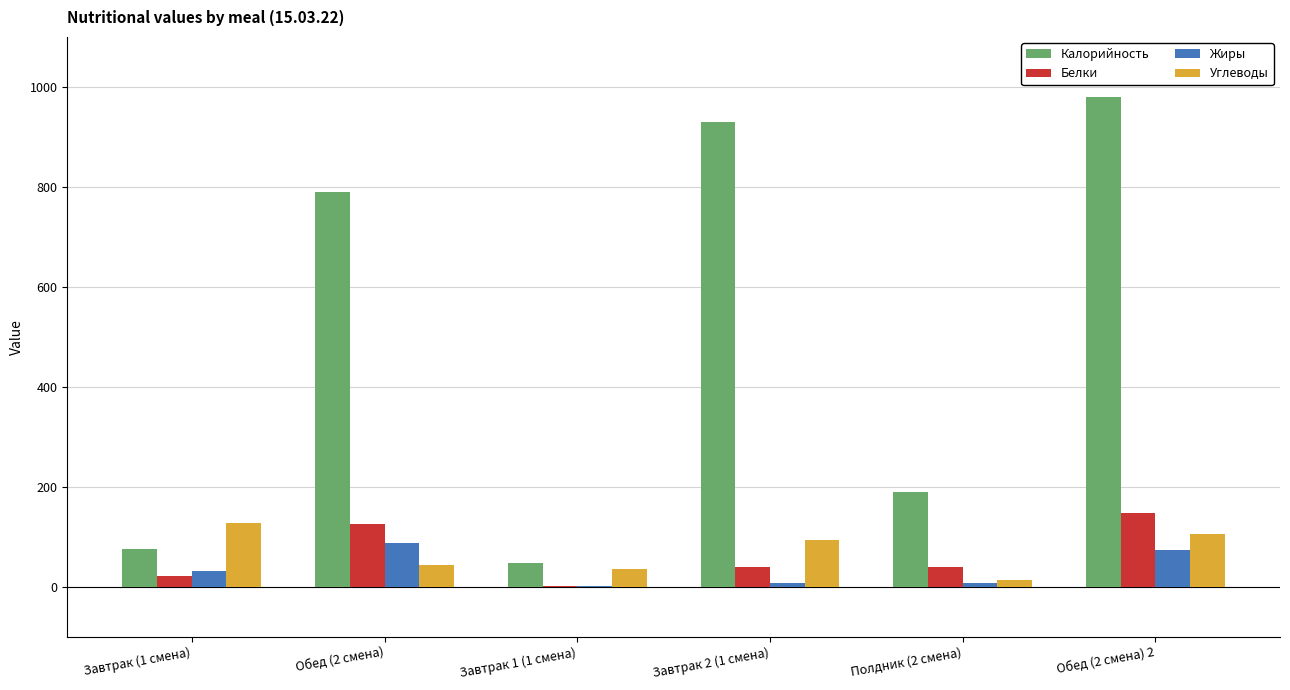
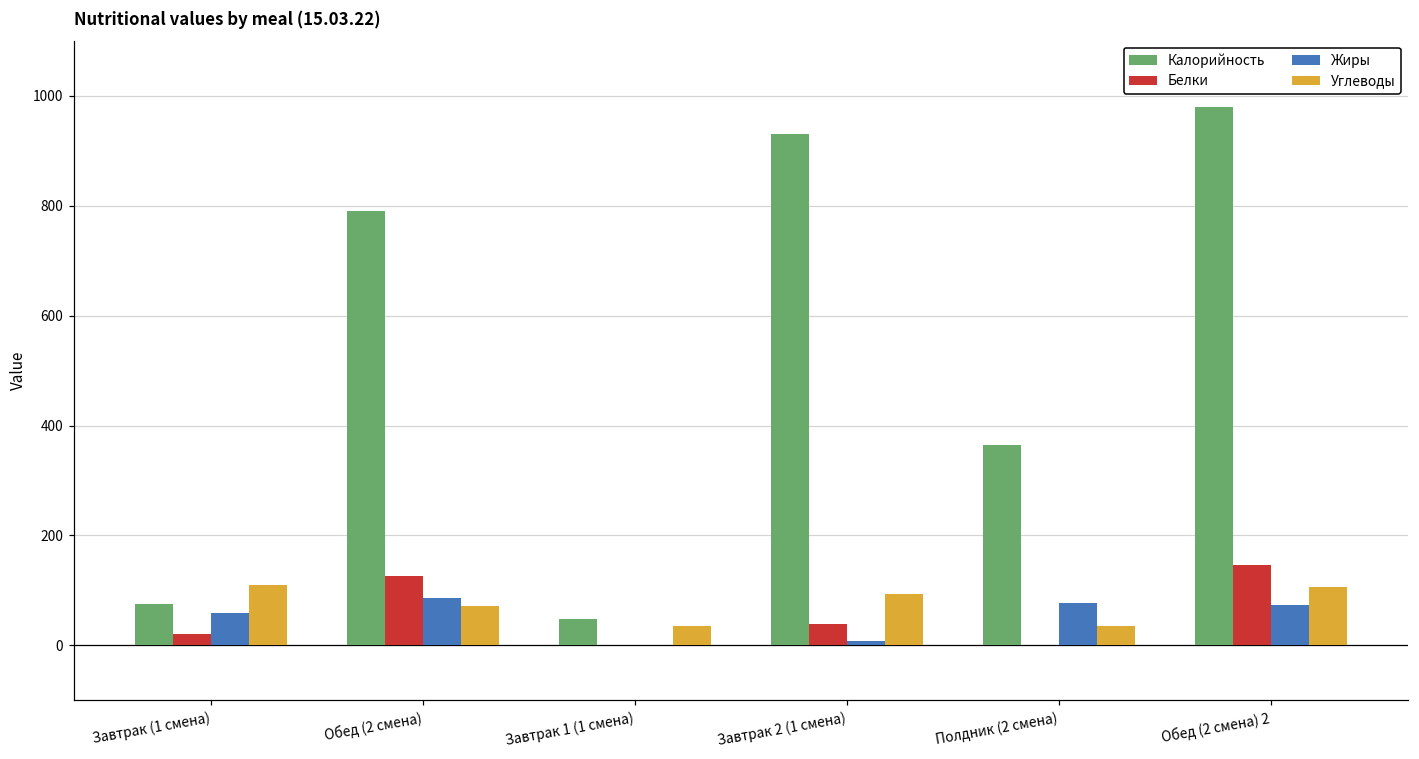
  {
    "Калорийность": {
      "Завтрак (1 смена)": 80,
      "Обед (2 смена)": 790,
      "Завтрак 1 (1 смена)": 50,
      "Завтрак 2 (1 смена)": 930,
-     "Полдник (2 смена)": 190,
+     "Полдник (2 смена)": 360,
      "Обед (2 смена) 2": 980
    },
    "Белки": {
      "Завтрак (1 смена)": 20,
      "Обед (2 смена)": 130,
      "Завтрак 2 (1 смена)": 40,
-     "Полдник (2 смена)": 40,
+     "Полдник (2 смена)": 0,
      "Обед (2 смена) 2": 150
    },
    "Жиры": {
-     "Завтрак (1 смена)": 30,
+     "Завтрак (1 смена)": 60,
      "Обед (2 смена)": 90,
      "Завтрак 2 (1 смена)": 10,
-     "Полдник (2 смена)": 10,
+     "Полдник (2 смена)": 80,
      "Обед (2 смена) 2": 70
    },
    "Углеводы": {
-     "Завтрак (1 смена)": 130,
-     "Обед (2 смена)": 40,
+     "Завтрак (1 смена)": 110,
+     "Обед (2 смена)": 70,
      "Завтрак 1 (1 смена)": 40,
      "Завтрак 2 (1 смена)": 90,
-     "Полдник (2 смена)": 10,
+     "Полдник (2 смена)": 30,
      "Обед (2 смена) 2": 110
    }
  }
